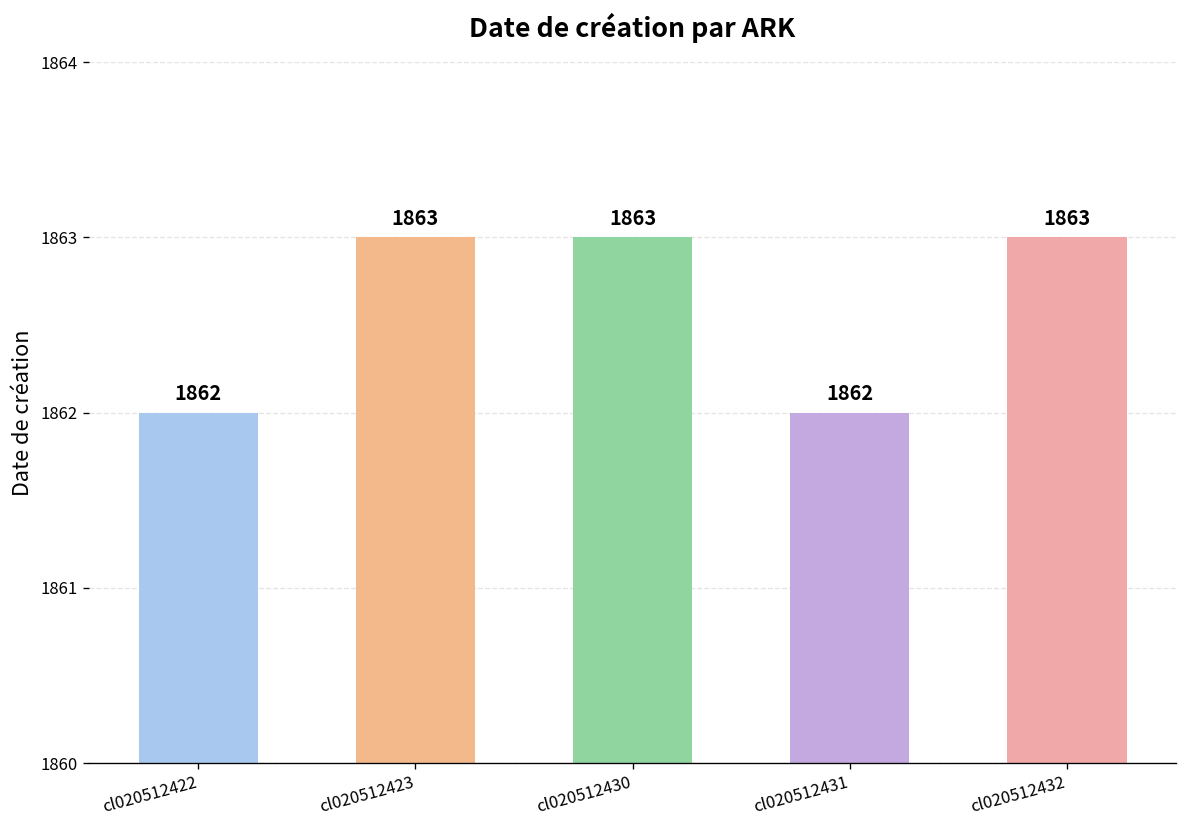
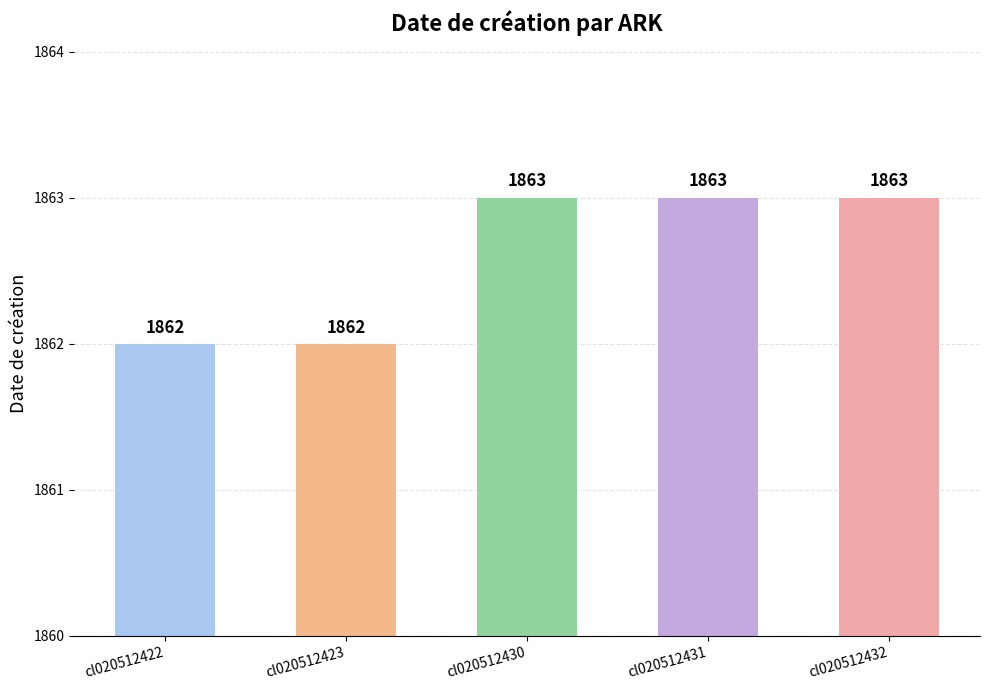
  {
    "cl020512422": 1862,
-   "cl020512423": 1863,
+   "cl020512423": 1862,
    "cl020512430": 1863,
-   "cl020512431": 1862,
+   "cl020512431": 1863,
    "cl020512432": 1863
  }
